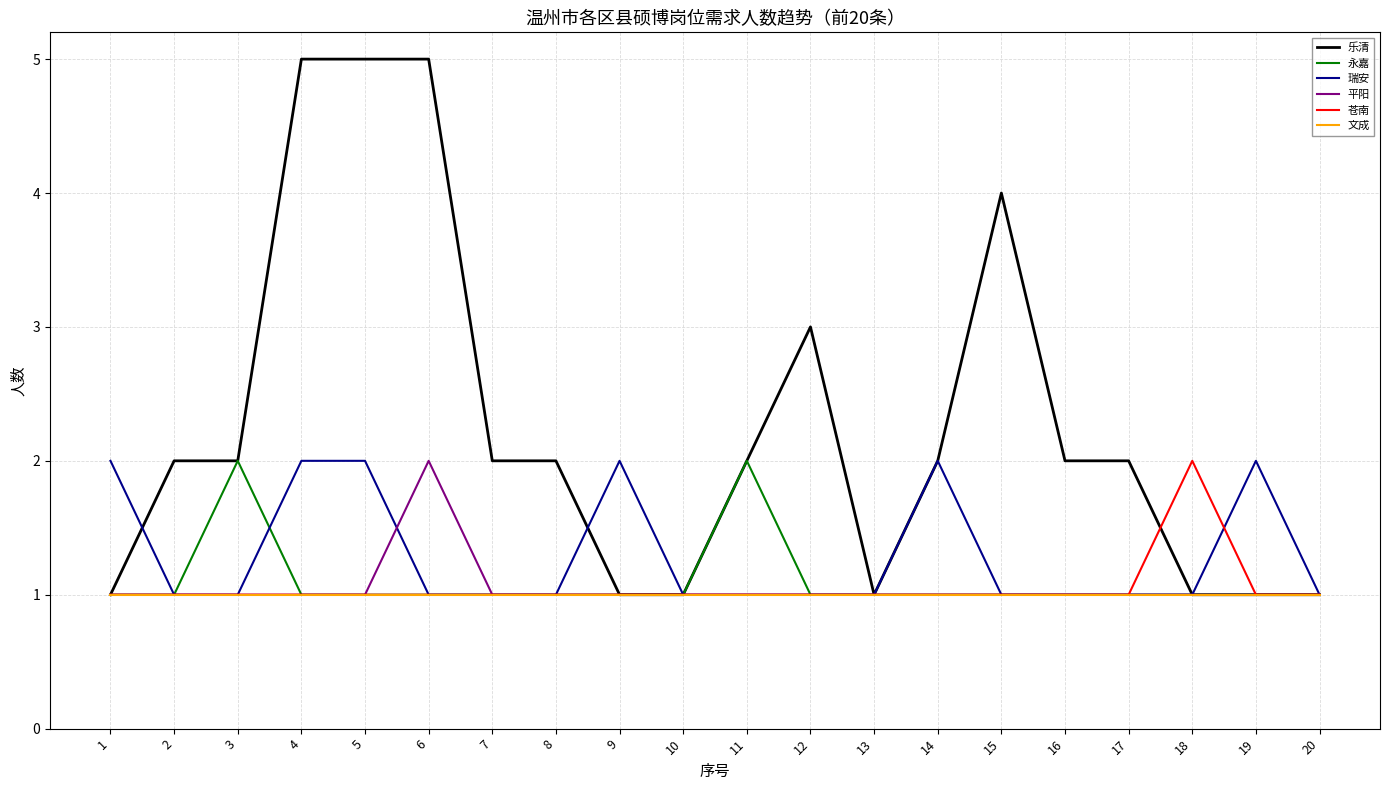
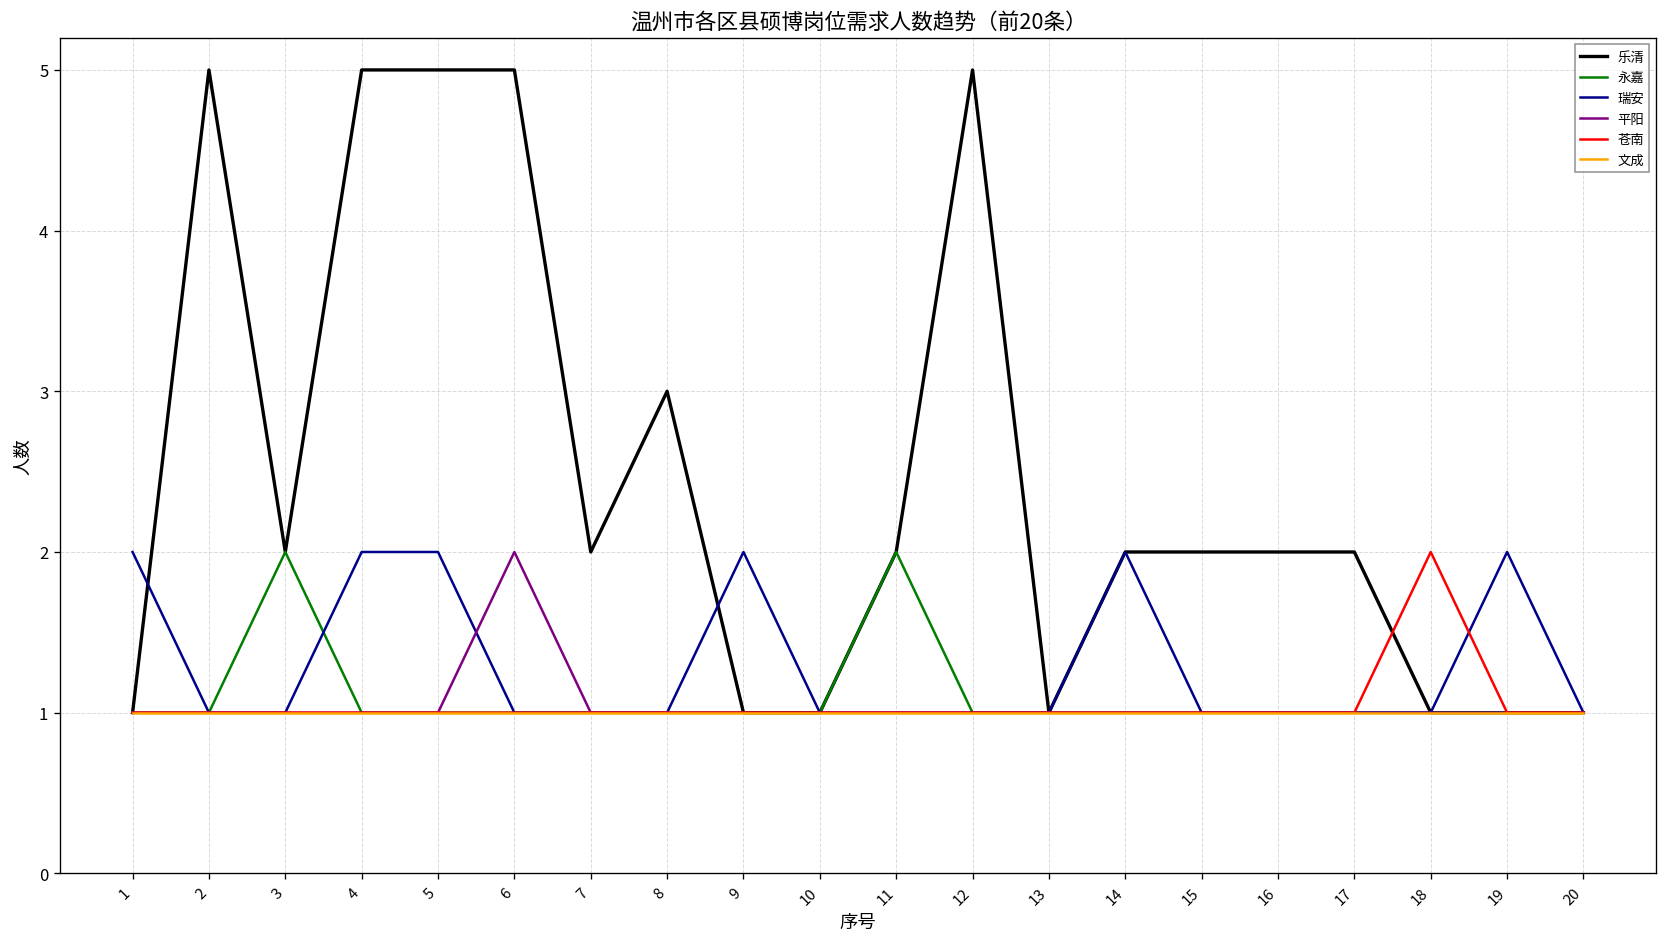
  {
    "乐清": {
-     "2": 2,
+     "2": 5,
      "4": 5,
      "5": 5,
      "6": 5,
      "7": 2,
-     "8": 2,
-     "12": 3,
-     "15": 4,
+     "8": 3,
+     "12": 5,
+     "15": 2,
      "16": 2,
      "17": 2
    },
    "瑞安": {
      "1": 2,
      "4": 2,
      "5": 2,
      "9": 2,
      "19": 2
    },
    "平阳": {
      "6": 2
    },
    "苍南": {
      "18": 2
    }
  }
